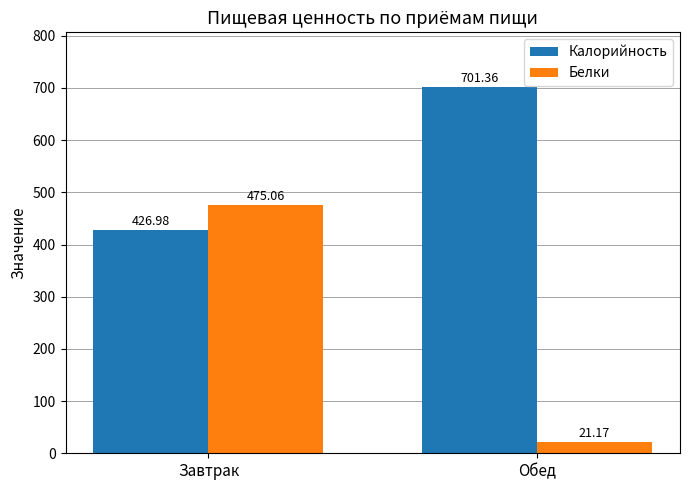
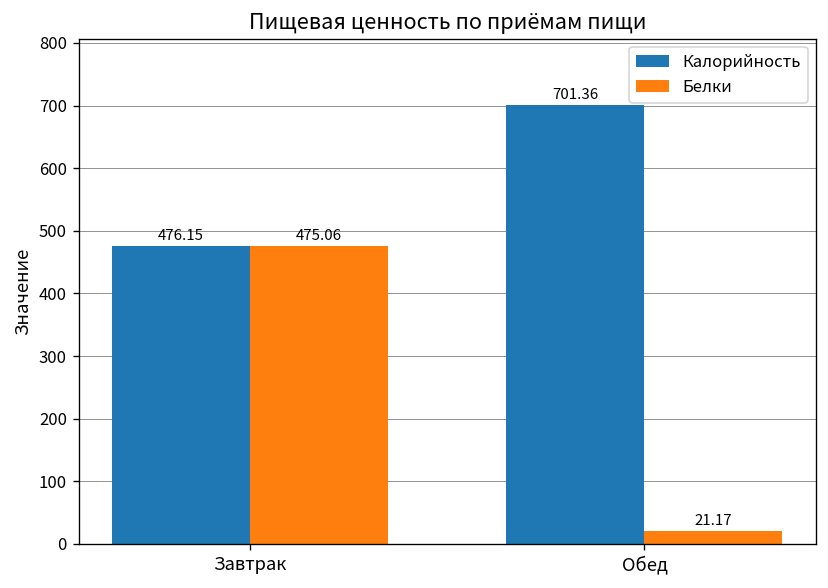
  {
    "Калорийность": {
-     "Завтрак": 426.98,
+     "Завтрак": 476.15,
      "Обед": 701.36
    },
    "Белки": {
      "Завтрак": 475.06,
      "Обед": 21.17
    }
  }
